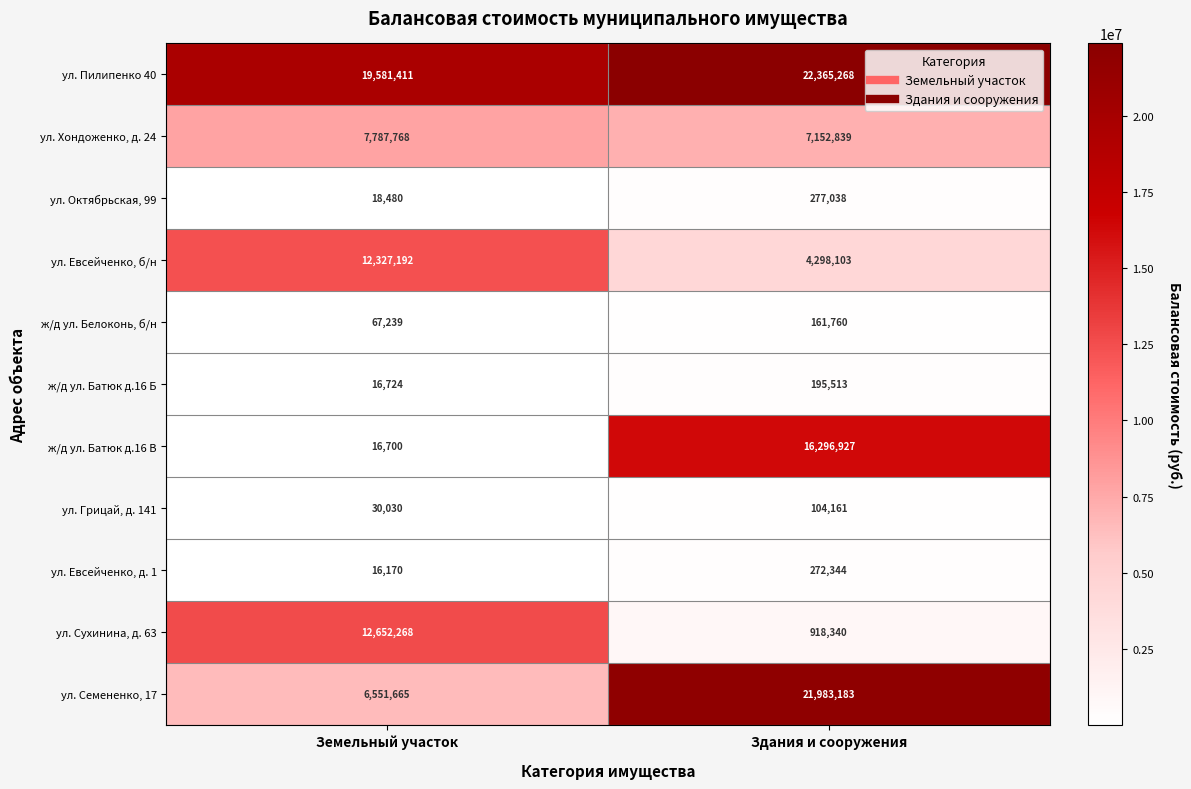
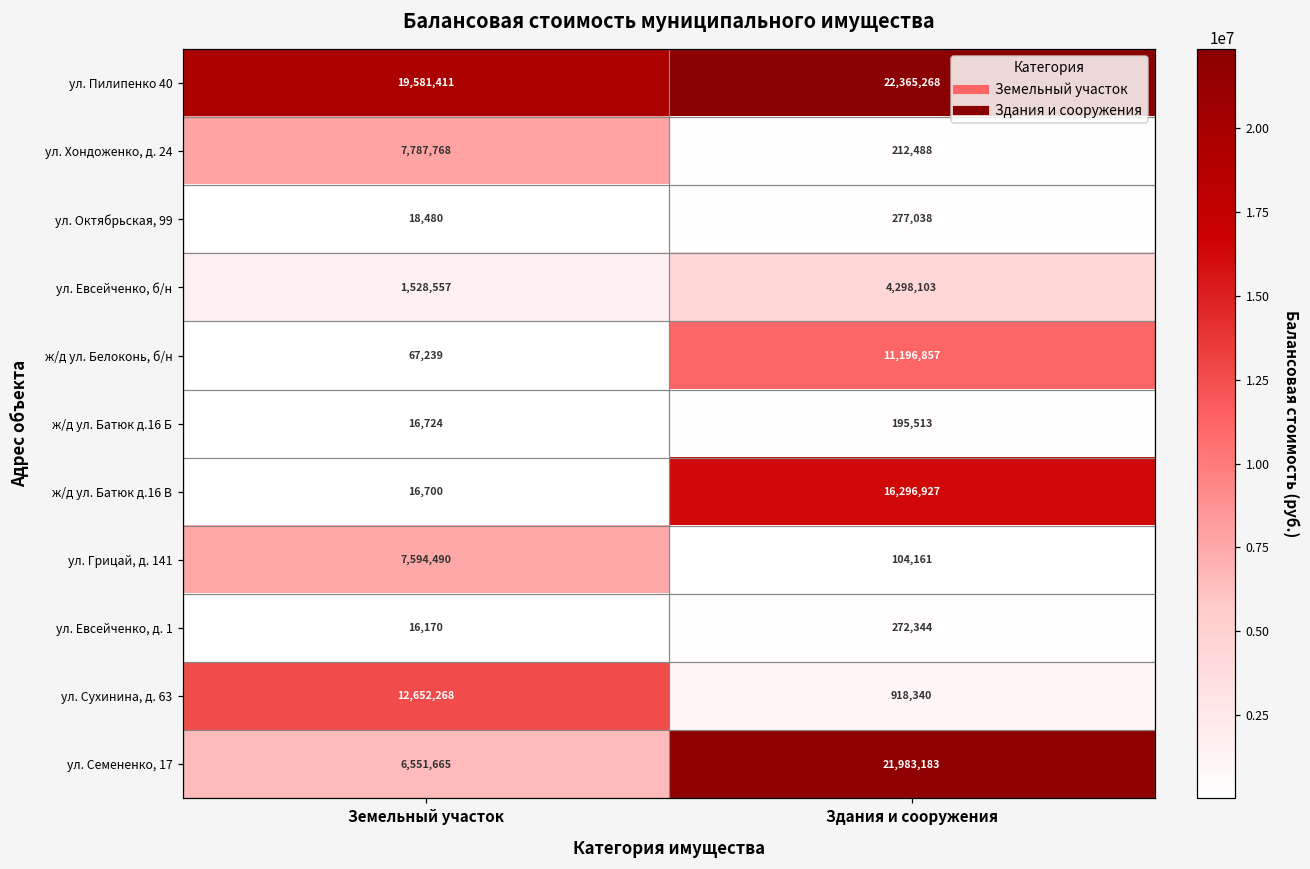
  {
    "ул. Пилипенко 40": {
      "Земельный участок": "19,581,411",
      "Здания и сооружения": "22,365,268"
    },
    "ул. Хондоженко, д. 24": {
      "Земельный участок": "7,787,768",
-     "Здания и сооружения": "7,152,839"
+     "Здания и сооружения": "212,488"
    },
    "ул. Октябрьская, 99": {
      "Земельный участок": "18,480",
      "Здания и сооружения": "277,038"
    },
    "ул. Евсейченко, б/н": {
-     "Земельный участок": "12,327,192",
+     "Земельный участок": "1,528,557",
      "Здания и сооружения": "4,298,103"
    },
    "ж/д ул. Белоконь, б/н": {
      "Земельный участок": "67,239",
-     "Здания и сооружения": "161,760"
+     "Здания и сооружения": "11,196,857"
    },
    "ж/д ул. Батюк д.16 Б": {
      "Земельный участок": "16,724",
      "Здания и сооружения": "195,513"
    },
    "ж/д ул. Батюк д.16 В": {
      "Земельный участок": "16,700",
      "Здания и сооружения": "16,296,927"
    },
    "ул. Грицай, д. 141": {
-     "Земельный участок": "30,030",
+     "Земельный участок": "7,594,490",
      "Здания и сооружения": "104,161"
    },
    "ул. Евсейченко, д. 1": {
      "Земельный участок": "16,170",
      "Здания и сооружения": "272,344"
    },
    "ул. Сухинина, д. 63": {
      "Земельный участок": "12,652,268",
      "Здания и сооружения": "918,340"
    },
    "ул. Семененко, 17": {
      "Земельный участок": "6,551,665",
      "Здания и сооружения": "21,983,183"
    }
  }
